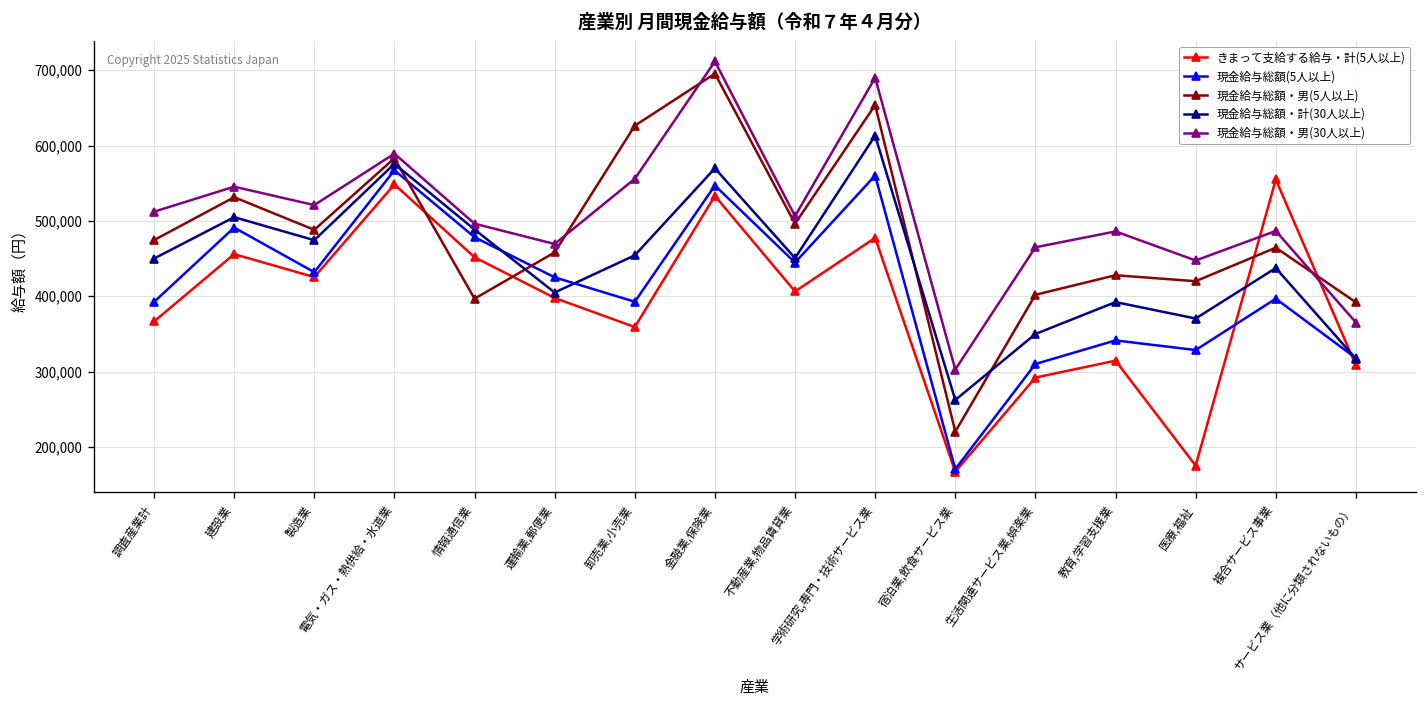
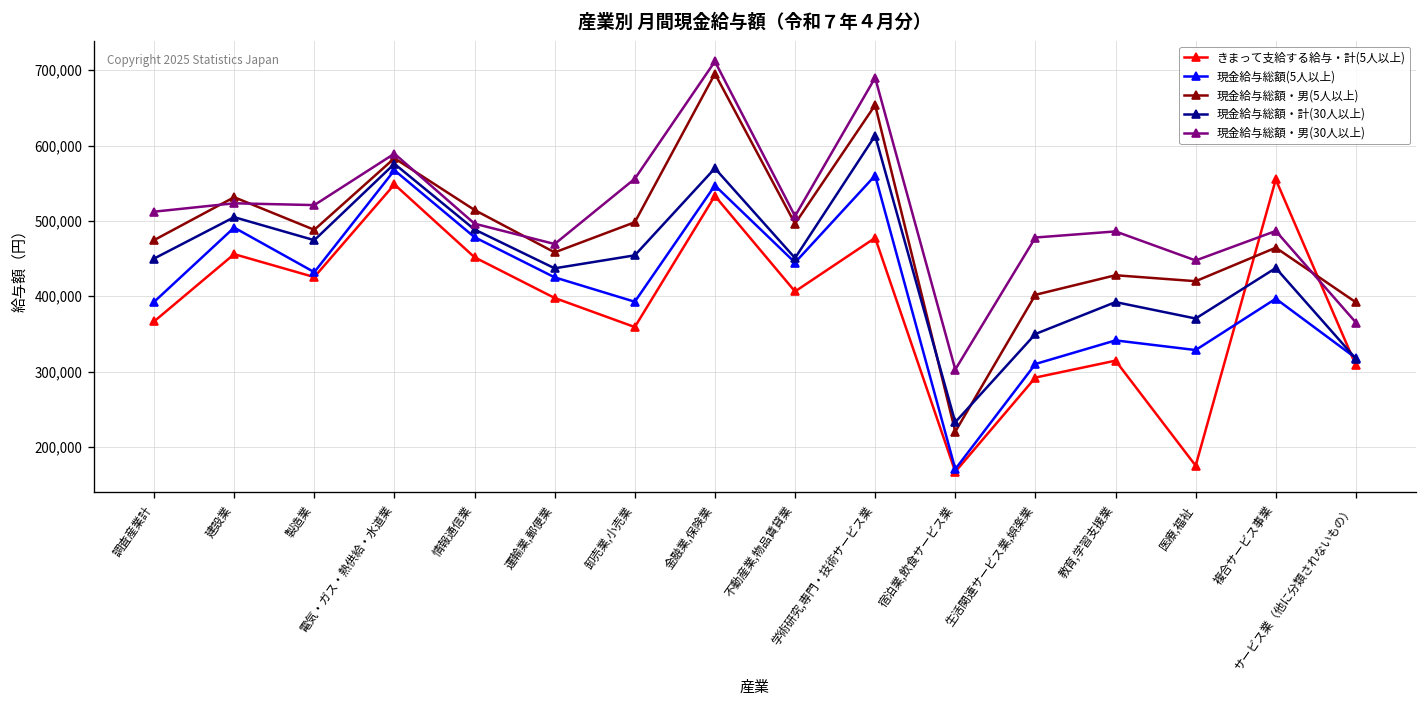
  {
    "きまって支給する給与・計(5人以上)": {
      "調査産業計": "370,000",
      "建設業": "460,000",
      "製造業": "430,000",
      "電気・ガス・熱供給・水道業": "550,000",
      "情報通信業": "450,000",
      "運輸業,郵便業": "400,000",
      "卸売業,小売業": "360,000",
      "金融業,保険業": "530,000",
      "不動産業,物品賃貸業": "410,000",
      "学術研究,専門・技術サービス業": "480,000",
      "生活関連サービス業,娯楽業": "290,000",
      "教育,学習支援業": "310,000",
      "医療,福祉": "180,000",
      "複合サービス事業": "550,000",
      "サービス業（他に分類されないもの）": "310,000"
    },
    "現金給与総額(5人以上)": {
      "調査産業計": "390,000",
      "建設業": "490,000",
      "製造業": "430,000",
      "電気・ガス・熱供給・水道業": "570,000",
      "情報通信業": "480,000",
      "運輸業,郵便業": "430,000",
      "卸売業,小売業": "390,000",
      "金融業,保険業": "550,000",
      "不動産業,物品賃貸業": "440,000",
      "学術研究,専門・技術サービス業": "560,000",
      "生活関連サービス業,娯楽業": "310,000",
      "教育,学習支援業": "340,000",
      "医療,福祉": "330,000",
      "複合サービス事業": "400,000"
    },
    "現金給与総額・男(5人以上)": {
      "調査産業計": "470,000",
      "建設業": "530,000",
      "製造業": "490,000",
      "電気・ガス・熱供給・水道業": "580,000",
-     "情報通信業": "400,000",
+     "情報通信業": "510,000",
      "運輸業,郵便業": "460,000",
-     "卸売業,小売業": "630,000",
+     "卸売業,小売業": "500,000",
      "金融業,保険業": "700,000",
      "不動産業,物品賃貸業": "500,000",
      "学術研究,専門・技術サービス業": "650,000",
      "宿泊業,飲食サービス業": "220,000",
      "生活関連サービス業,娯楽業": "400,000",
      "教育,学習支援業": "430,000",
      "医療,福祉": "420,000",
      "複合サービス事業": "460,000",
      "サービス業（他に分類されないもの）": "390,000"
    },
    "現金給与総額・計(30人以上)": {
      "調査産業計": "450,000",
      "建設業": "500,000",
      "製造業": "470,000",
      "電気・ガス・熱供給・水道業": "580,000",
      "情報通信業": "490,000",
-     "運輸業,郵便業": "400,000",
+     "運輸業,郵便業": "440,000",
      "卸売業,小売業": "450,000",
      "金融業,保険業": "570,000",
      "不動産業,物品賃貸業": "450,000",
      "学術研究,専門・技術サービス業": "610,000",
-     "宿泊業,飲食サービス業": "260,000",
+     "宿泊業,飲食サービス業": "230,000",
      "生活関連サービス業,娯楽業": "350,000",
      "教育,学習支援業": "390,000",
      "医療,福祉": "370,000",
      "複合サービス事業": "440,000"
    },
    "現金給与総額・男(30人以上)": {
      "調査産業計": "510,000",
-     "建設業": "550,000",
+     "建設業": "520,000",
      "製造業": "520,000",
      "電気・ガス・熱供給・水道業": "590,000",
      "情報通信業": "500,000",
      "運輸業,郵便業": "470,000",
      "卸売業,小売業": "560,000",
      "金融業,保険業": "710,000",
      "不動産業,物品賃貸業": "510,000",
      "学術研究,専門・技術サービス業": "690,000",
      "宿泊業,飲食サービス業": "300,000",
-     "生活関連サービス業,娯楽業": "460,000",
+     "生活関連サービス業,娯楽業": "480,000",
      "教育,学習支援業": "490,000",
      "医療,福祉": "450,000",
      "複合サービス事業": "490,000",
      "サービス業（他に分類されないもの）": "370,000"
    }
  }
